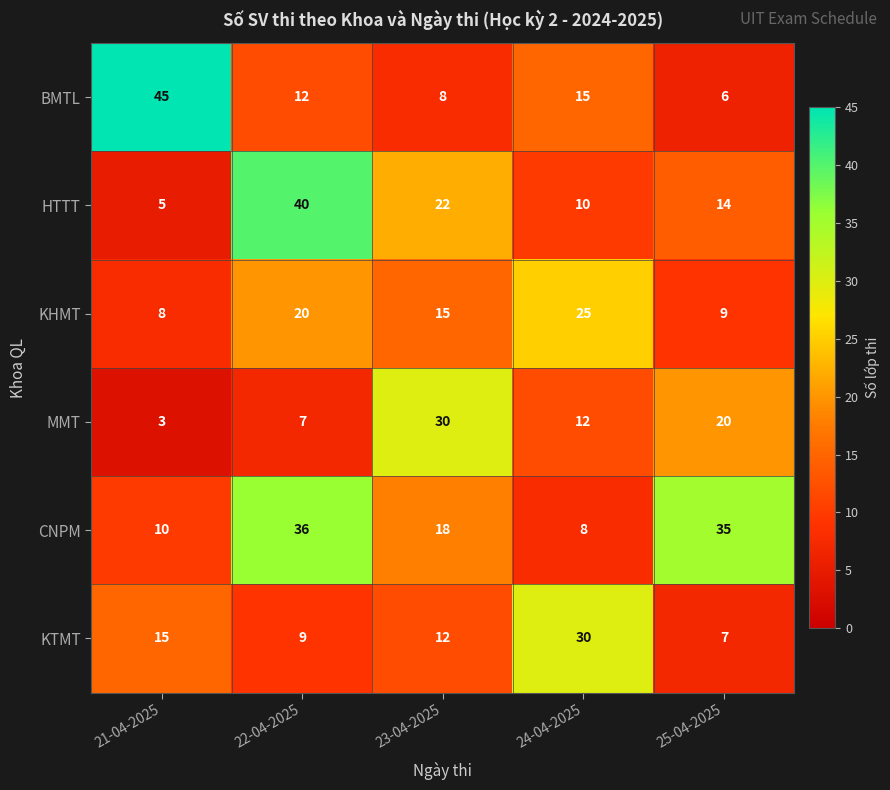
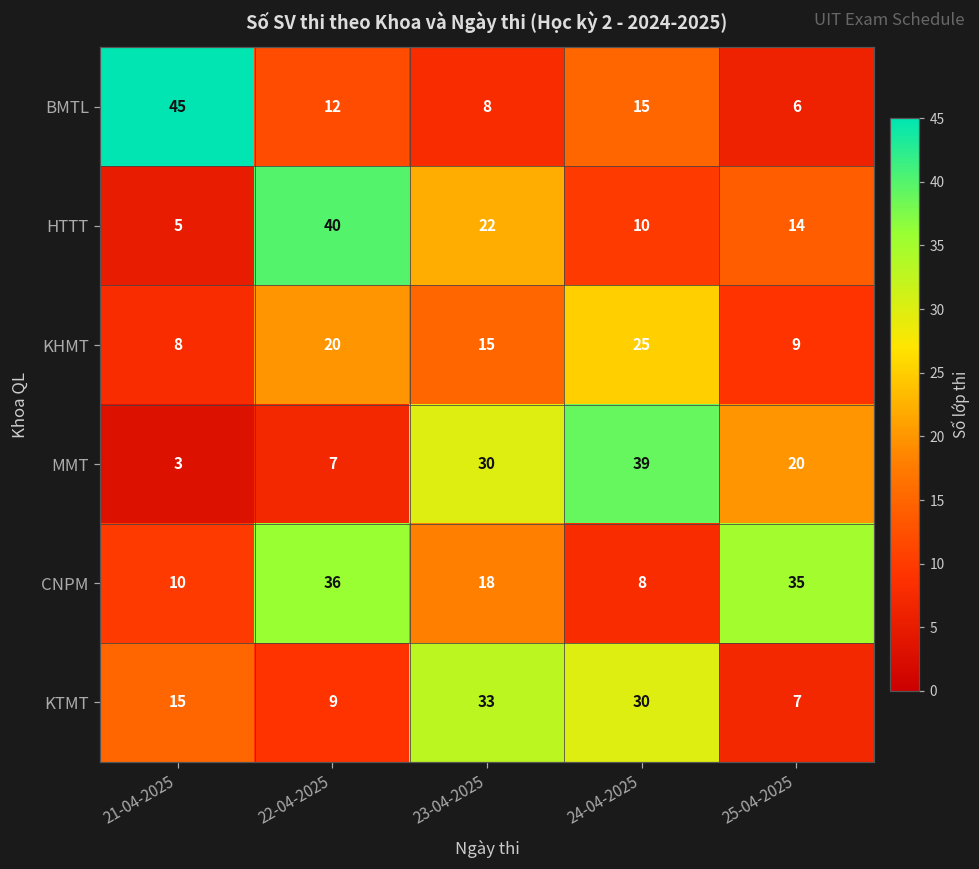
  {
    "BMTL": {
      "21-04-2025": 45,
      "22-04-2025": 12,
      "23-04-2025": 8,
      "24-04-2025": 15,
      "25-04-2025": 6
    },
    "HTTT": {
      "21-04-2025": 5,
      "22-04-2025": 40,
      "23-04-2025": 22,
      "24-04-2025": 10,
      "25-04-2025": 14
    },
    "KHMT": {
      "21-04-2025": 8,
      "22-04-2025": 20,
      "23-04-2025": 15,
      "24-04-2025": 25,
      "25-04-2025": 9
    },
    "MMT": {
      "21-04-2025": 3,
      "22-04-2025": 7,
      "23-04-2025": 30,
-     "24-04-2025": 12,
+     "24-04-2025": 39,
      "25-04-2025": 20
    },
    "CNPM": {
      "21-04-2025": 10,
      "22-04-2025": 36,
      "23-04-2025": 18,
      "24-04-2025": 8,
      "25-04-2025": 35
    },
    "KTMT": {
      "21-04-2025": 15,
      "22-04-2025": 9,
-     "23-04-2025": 12,
+     "23-04-2025": 33,
      "24-04-2025": 30,
      "25-04-2025": 7
    }
  }
